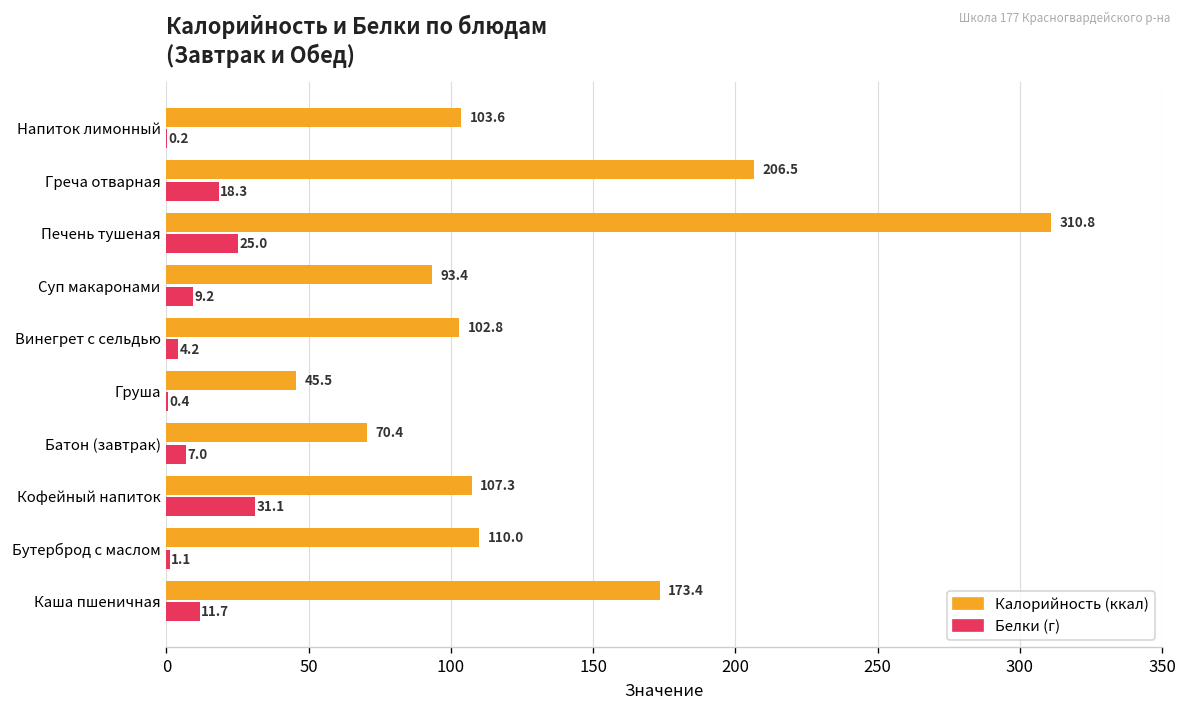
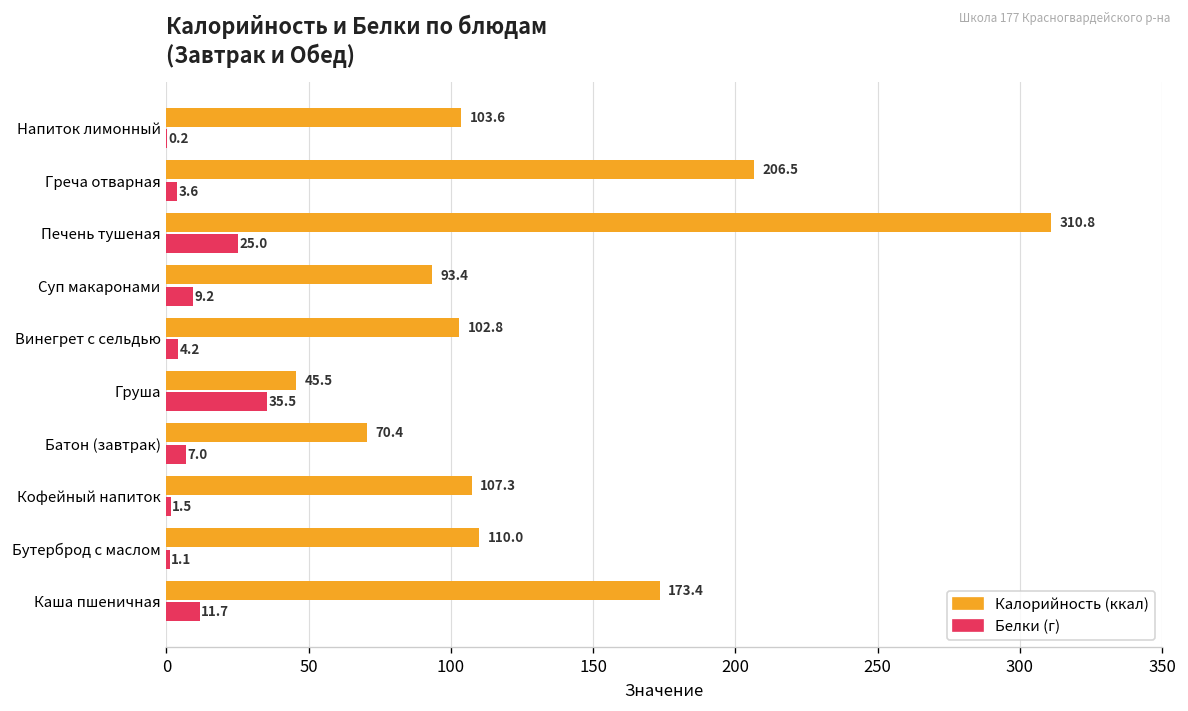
  {
    "Белки (г)": {
      "Напиток лимонный": 0.2,
-     "Греча отварная": 18.3,
+     "Греча отварная": 3.6,
      "Печень тушеная": 25.0,
      "Суп макаронами": 9.2,
      "Винегрет с сельдью": 4.2,
-     "Груша": 0.4,
+     "Груша": 35.5,
      "Батон (завтрак)": 7.0,
-     "Кофейный напиток": 31.1,
+     "Кофейный напиток": 1.5,
      "Бутерброд с маслом": 1.1,
      "Каша пшеничная": 11.7
    }
  }
